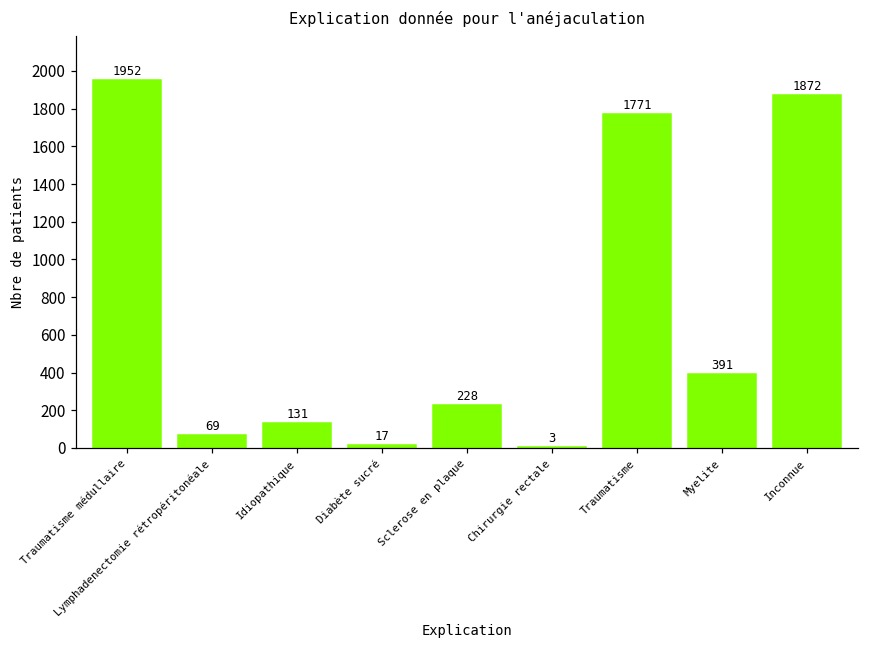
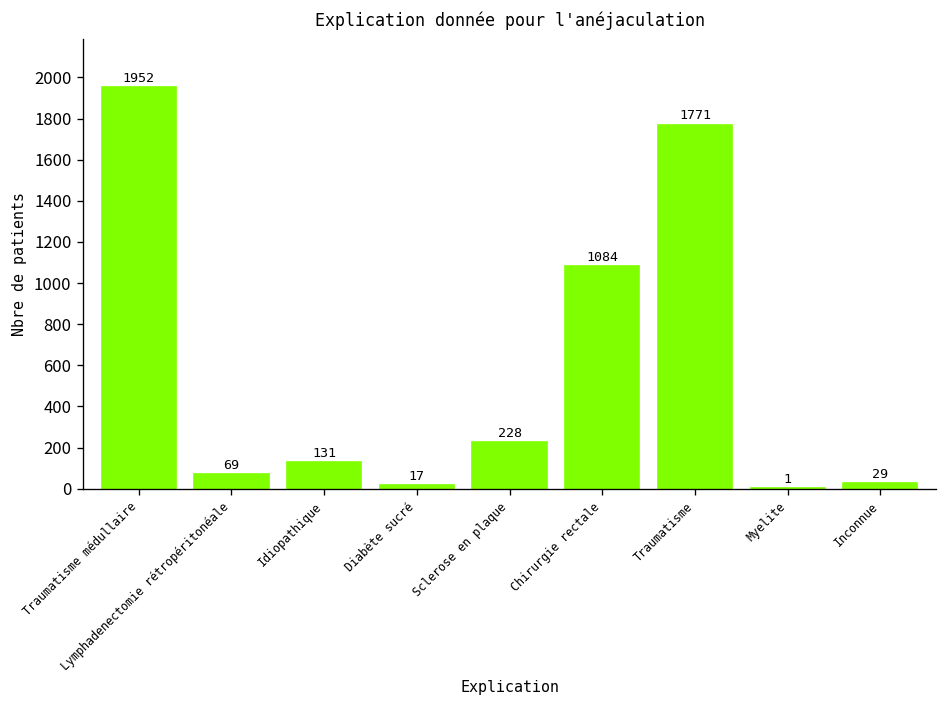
  {
    "Traumatisme médullaire": 1952,
    "Lymphadenectomie rétropéritonéale": 69,
    "Idiopathique": 131,
    "Diabète sucré": 17,
    "Sclerose en plaque": 228,
-   "Chirurgie rectale": 3,
+   "Chirurgie rectale": 1084,
    "Traumatisme": 1771,
-   "Myelite": 391,
-   "Inconnue": 1872
+   "Myelite": 1,
+   "Inconnue": 29
  }
